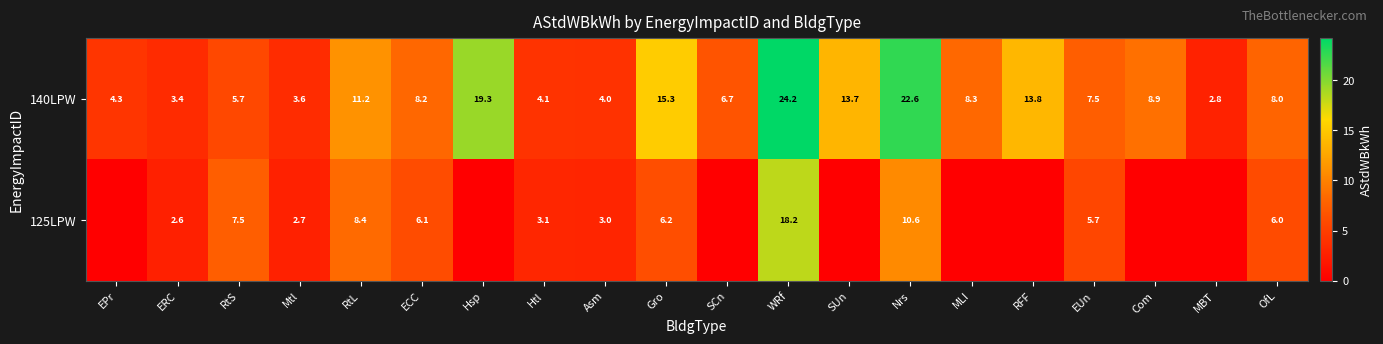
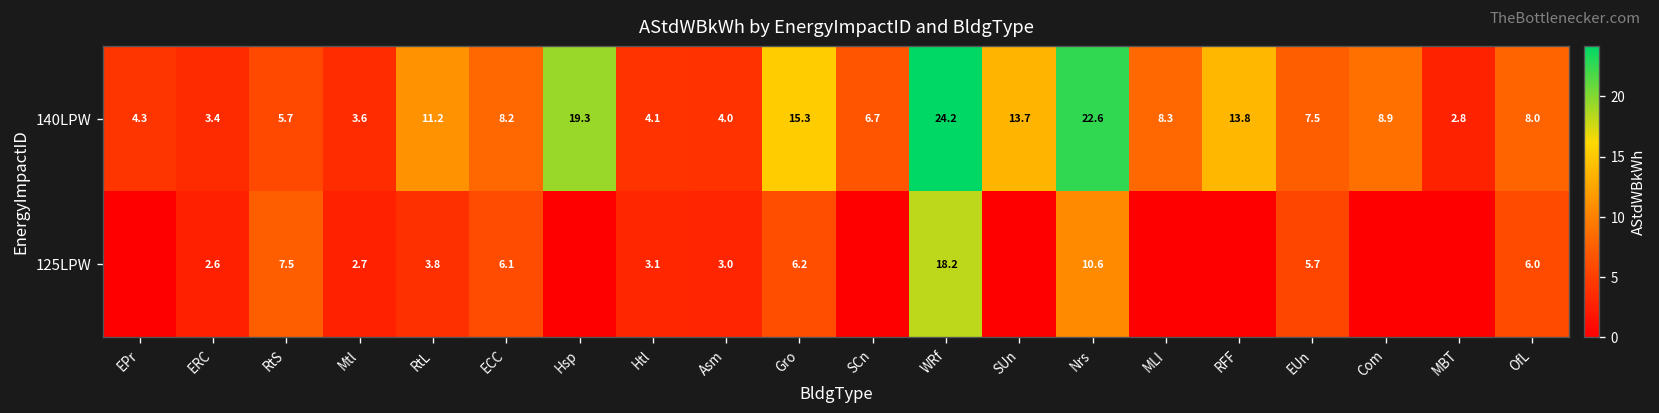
  {
    "140LPW": {
      "EPr": 4.3,
      "ERC": 3.4,
      "RtS": 5.7,
      "Mtl": 3.6,
      "RtL": 11.2,
      "ECC": 8.2,
      "Hsp": 19.3,
      "Htl": 4.1,
      "Asm": 4.0,
      "Gro": 15.3,
      "SCn": 6.7,
      "WRf": 24.2,
      "SUn": 13.7,
      "Nrs": 22.6,
      "MLI": 8.3,
      "RFF": 13.8,
      "EUn": 7.5,
      "Com": 8.9,
      "MBT": 2.8,
      "OfL": 8.0
    },
    "125LPW": {
      "ERC": 2.6,
      "RtS": 7.5,
      "Mtl": 2.7,
-     "RtL": 8.4,
+     "RtL": 3.8,
      "ECC": 6.1,
      "Htl": 3.1,
      "Asm": 3.0,
      "Gro": 6.2,
      "WRf": 18.2,
      "Nrs": 10.6,
      "EUn": 5.7,
      "OfL": 6.0
    }
  }
